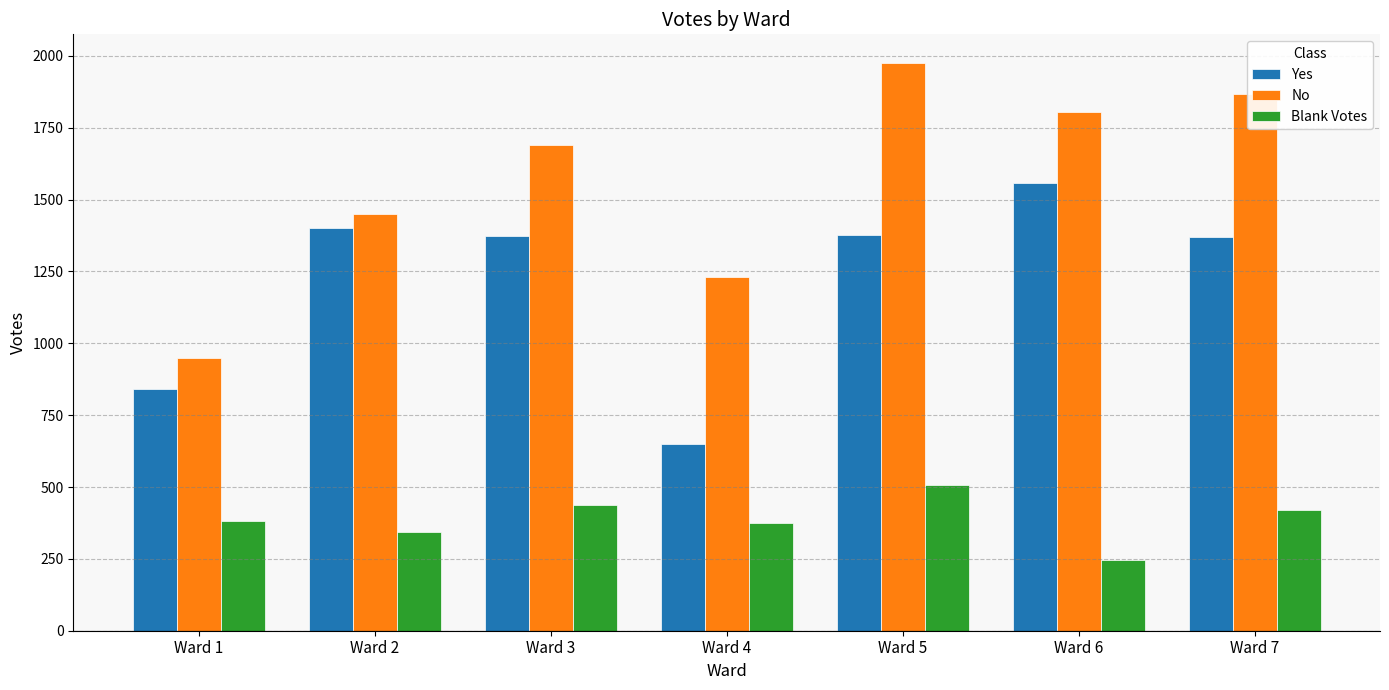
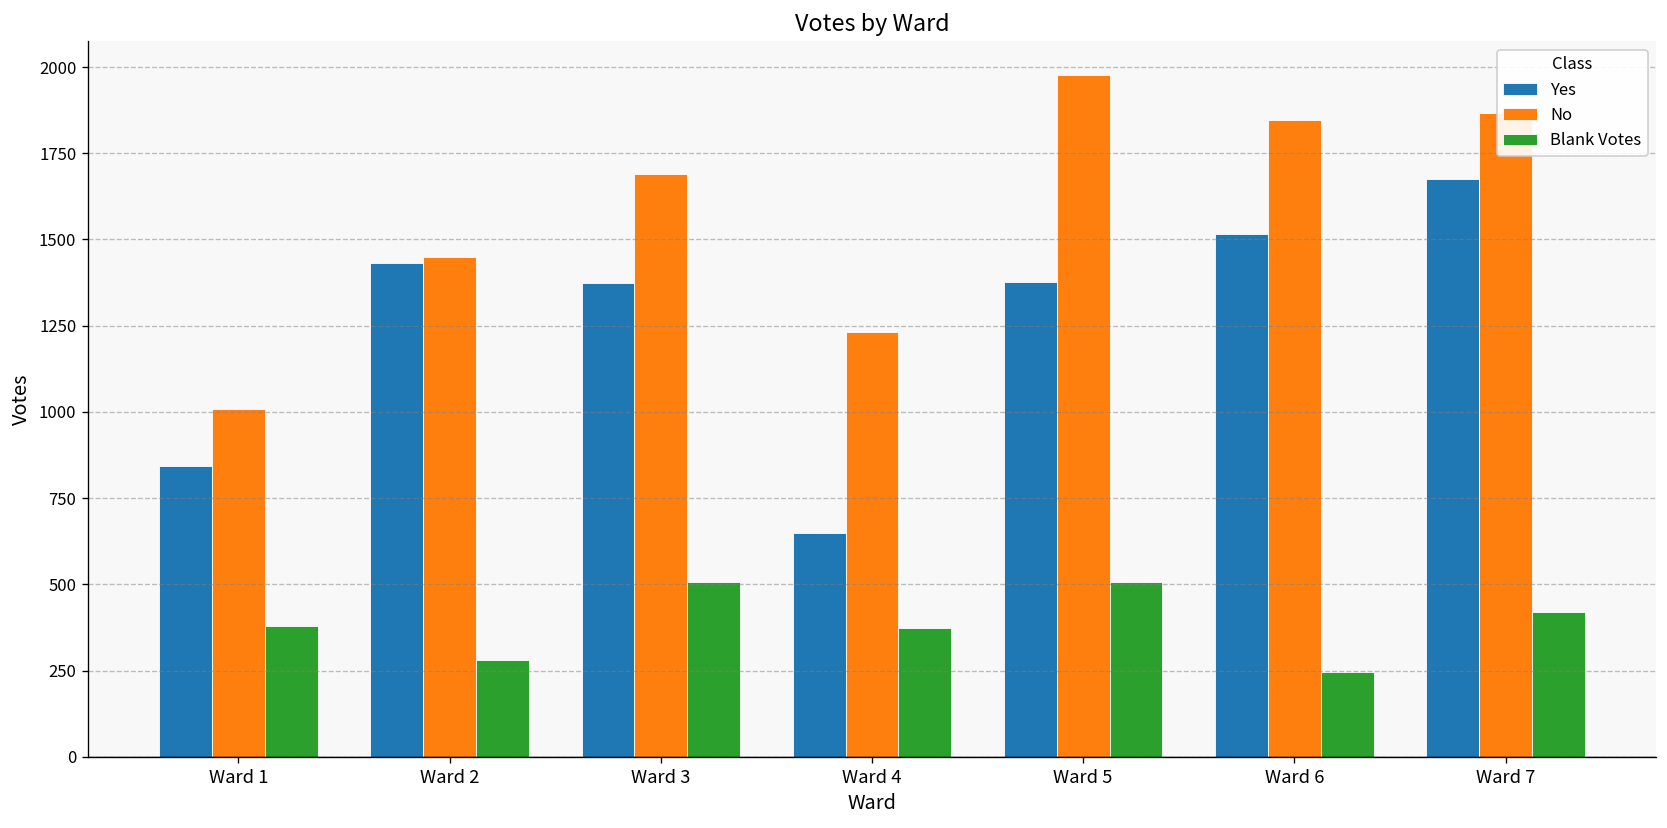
  {
    "Yes": {
      "Ward 1": 840,
-     "Ward 2": 1400,
+     "Ward 2": 1430,
      "Ward 3": 1370,
      "Ward 4": 650,
      "Ward 5": 1380,
-     "Ward 6": 1560,
-     "Ward 7": 1370
+     "Ward 6": 1520,
+     "Ward 7": 1670
    },
    "No": {
-     "Ward 1": 950,
+     "Ward 1": 1010,
      "Ward 2": 1450,
      "Ward 3": 1690,
      "Ward 4": 1230,
      "Ward 5": 1980,
-     "Ward 6": 1810
+     "Ward 6": 1850
    },
    "Blank Votes": {
      "Ward 1": 380,
-     "Ward 2": 340,
-     "Ward 3": 440,
+     "Ward 2": 280,
+     "Ward 3": 510,
      "Ward 4": 380,
      "Ward 5": 510,
      "Ward 6": 250,
      "Ward 7": 420
    }
  }
